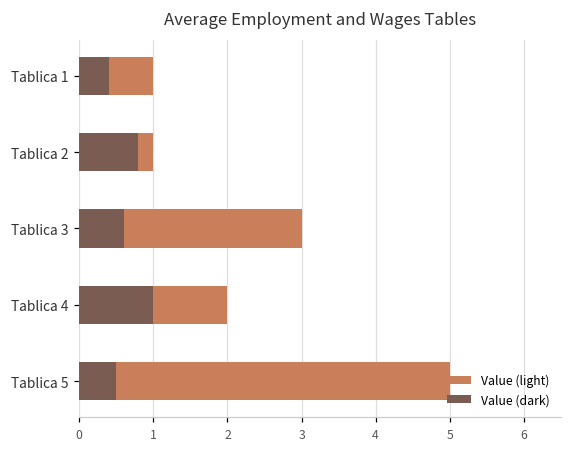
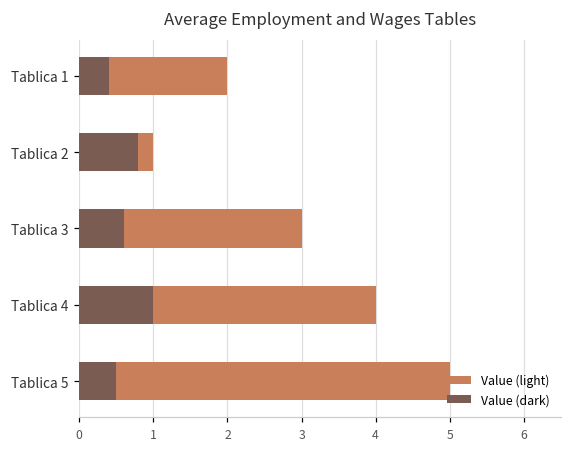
  {
    "Value (light)": {
-     "Tablica 1": 1,
+     "Tablica 1": 2,
      "Tablica 2": 1,
      "Tablica 3": 3,
-     "Tablica 4": 2,
+     "Tablica 4": 4,
      "Tablica 5": 5
    }
  }
